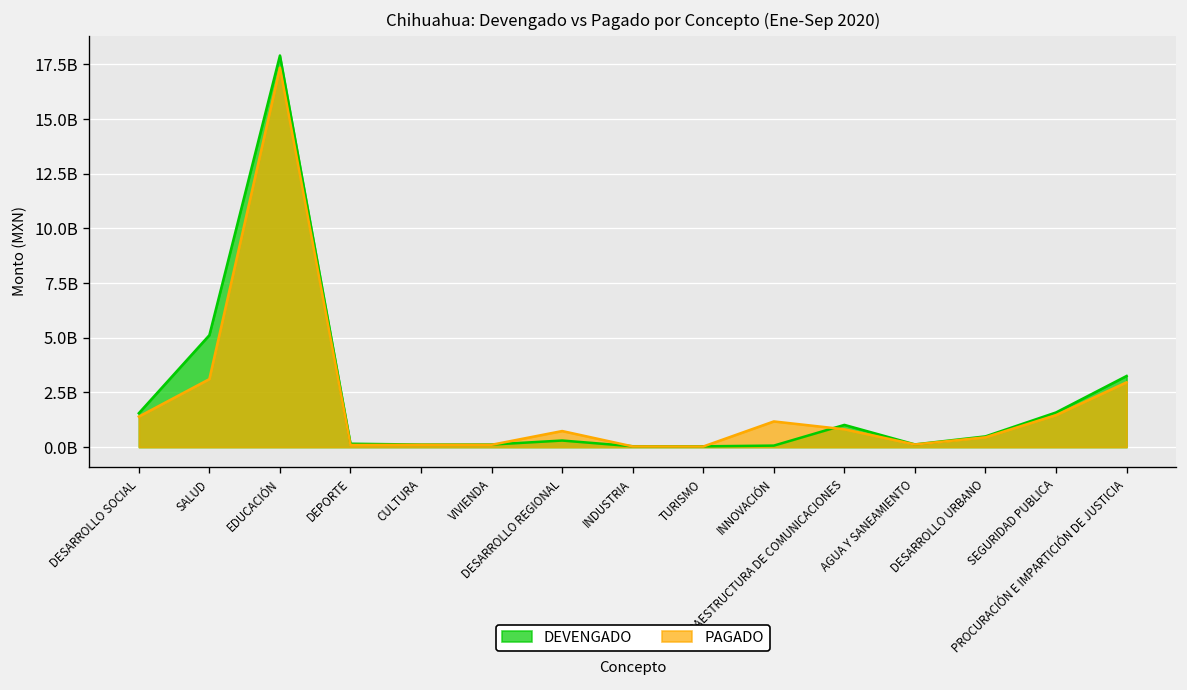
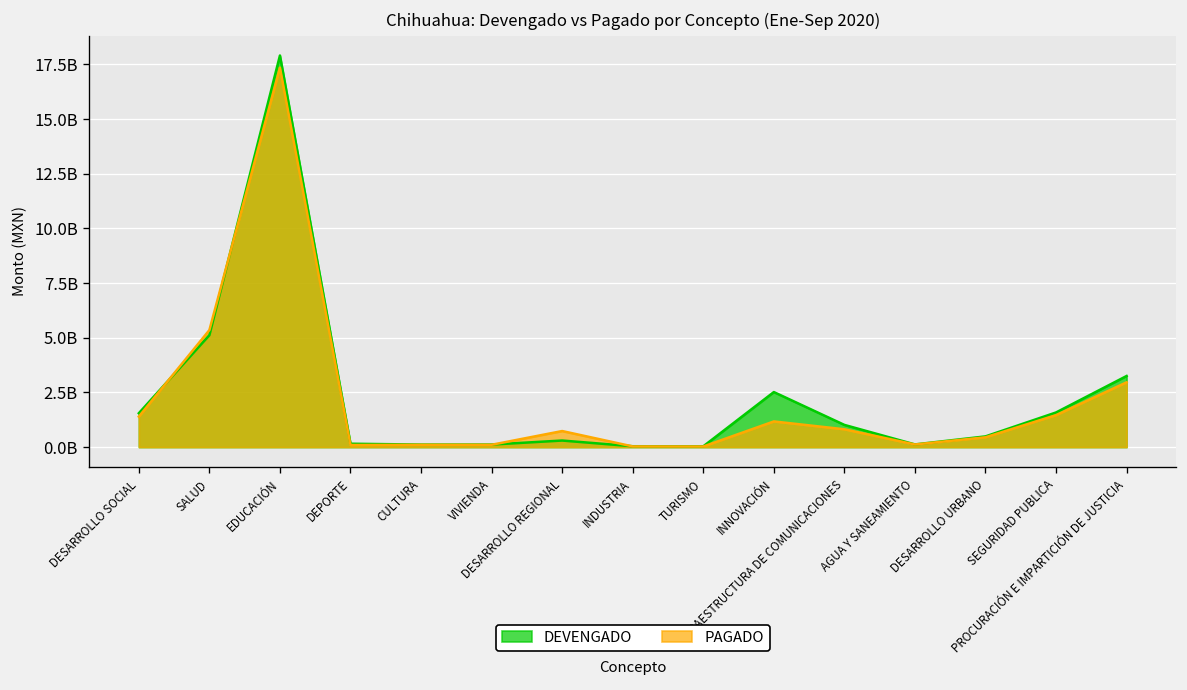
  {
    "DEVENGADO": {
      "DESARROLLO SOCIAL": 1500000000,
      "SALUD": 5100000000,
      "EDUCACIÓN": 17900000000,
      "DESARROLLO REGIONAL": 300000000,
-     "INNOVACIÓN": 100000000,
+     "INNOVACIÓN": 2500000000,
      "INFRAESTRUCTURA DE COMUNICACIONES": 1000000000,
      "PROCURACIÓN E IMPARTICIÓN DE JUSTICIA": 3300000000
    },
    "PAGADO": {
      "DESARROLLO SOCIAL": 1400000000,
-     "SALUD": 3100000000,
+     "SALUD": 5400000000,
      "EDUCACIÓN": 17400000000,
      "DESARROLLO REGIONAL": 700000000,
      "INNOVACIÓN": 1200000000,
      "INFRAESTRUCTURA DE COMUNICACIONES": 800000000,
      "PROCURACIÓN E IMPARTICIÓN DE JUSTICIA": 3000000000
    }
  }
